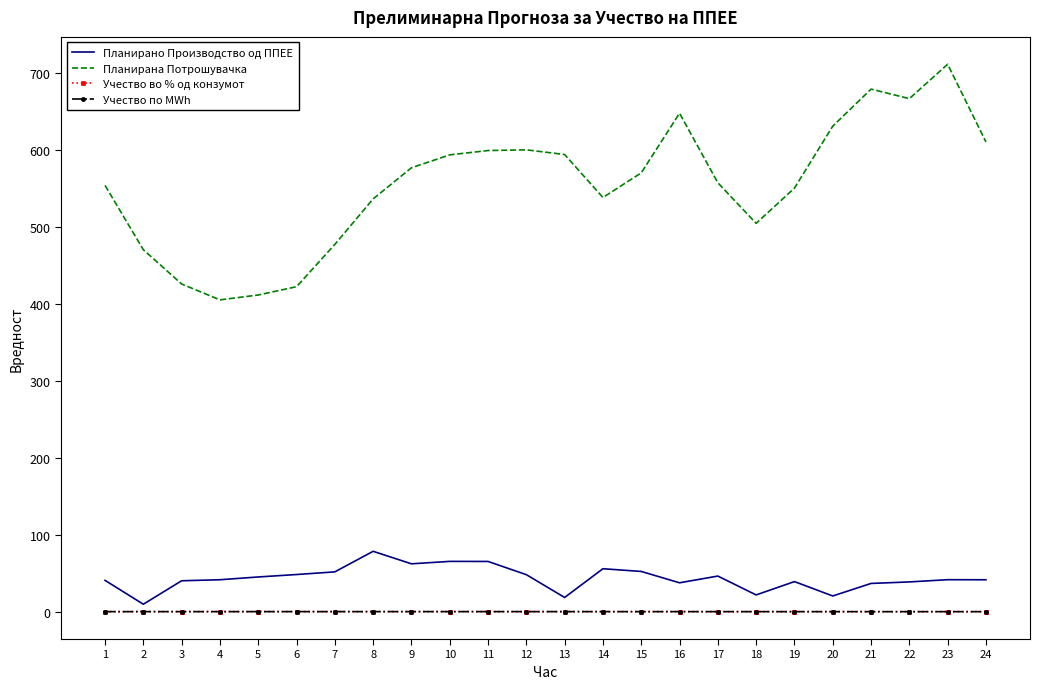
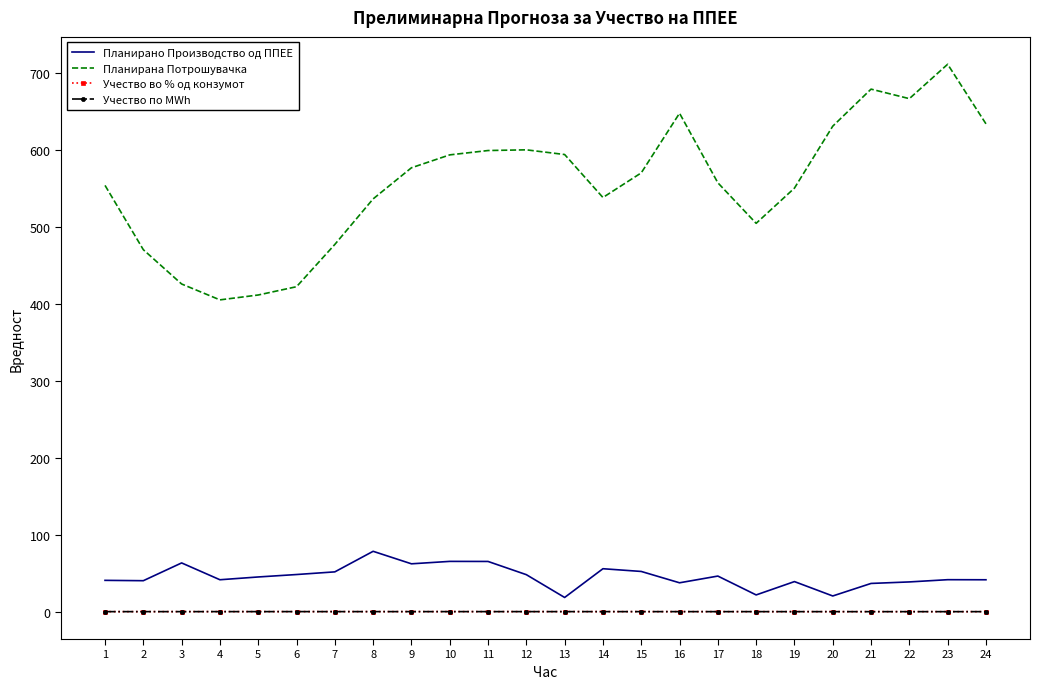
  {
    "Планирано Производство од ППЕЕ": {
      "1": 40,
-     "2": 10,
-     "3": 40,
+     "2": 40,
+     "3": 60,
      "4": 40,
      "5": 50,
      "6": 50,
      "7": 50,
      "8": 80,
      "9": 60,
      "10": 70,
      "11": 70,
      "12": 50,
      "13": 20,
      "14": 60,
      "15": 50,
      "16": 40,
      "17": 50,
      "18": 20,
      "19": 40,
      "20": 20,
      "21": 40,
      "22": 40,
      "23": 40,
      "24": 40
    },
    "Планирана Потрошувачка": {
      "1": 550,
      "2": 470,
      "3": 430,
      "4": 410,
      "5": 410,
      "6": 420,
      "7": 480,
      "8": 540,
      "9": 580,
      "10": 590,
      "11": 600,
      "12": 600,
      "13": 590,
      "14": 540,
      "15": 570,
      "16": 650,
      "17": 560,
      "18": 500,
      "19": 550,
      "20": 630,
      "21": 680,
      "22": 670,
      "23": 710,
-     "24": 610
+     "24": 630
    },
    "Учество по MWh": {
      "1": 0,
      "2": 0,
      "3": 0,
      "4": 0,
      "5": 0,
      "6": 0,
      "7": 0,
      "8": 0,
      "9": 0,
      "10": 0,
      "11": 0,
      "12": 0,
      "13": 0,
      "14": 0,
      "15": 0,
      "16": 0,
      "17": 0,
      "18": 0,
      "19": 0,
      "20": 0,
      "21": 0,
      "22": 0,
      "23": 0,
      "24": 0
    }
  }
